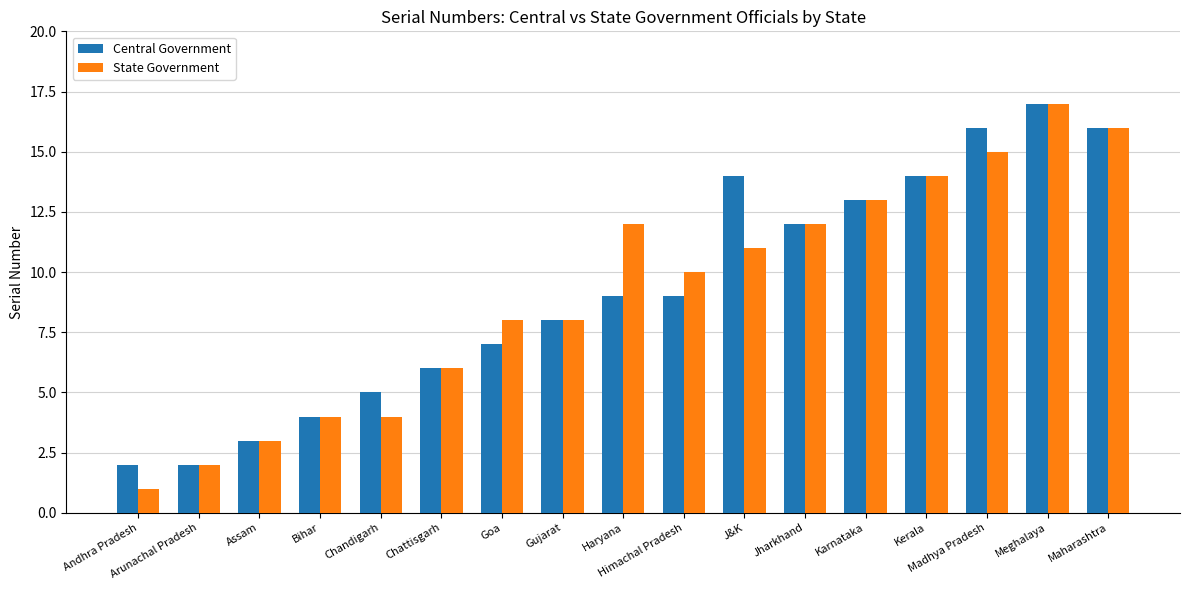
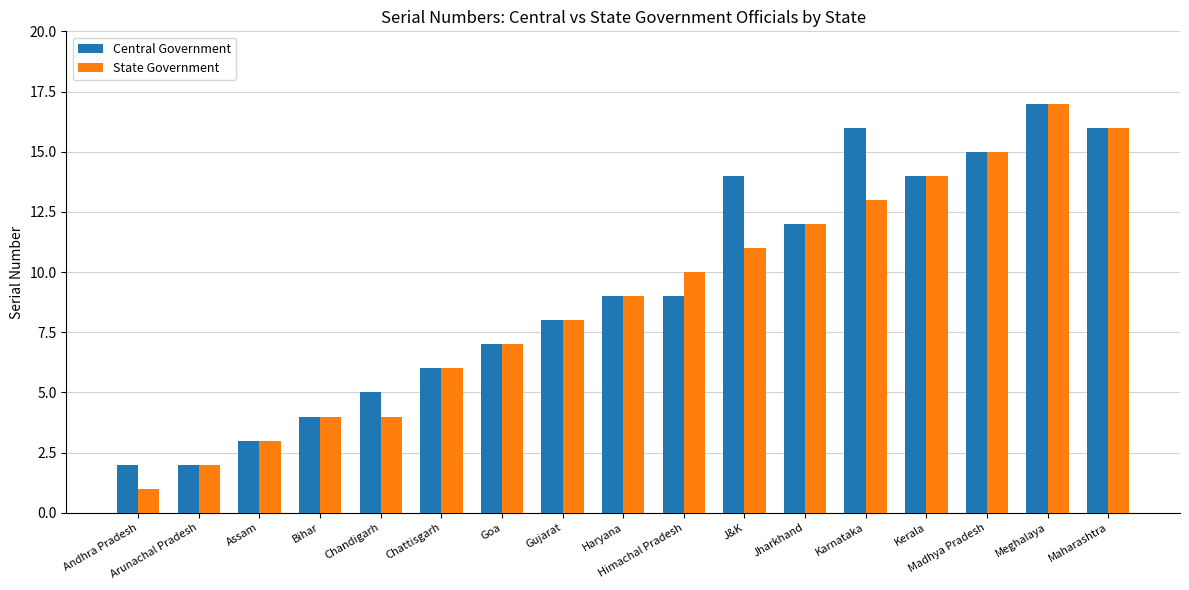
  {
    "Central Government": {
      "Andhra Pradesh": 2,
      "Arunachal Pradesh": 2,
      "Assam": 3,
      "Bihar": 4,
      "Chandigarh": 5,
      "Chattisgarh": 6,
      "Goa": 7,
      "Gujarat": 8,
      "Haryana": 9,
      "Himachal Pradesh": 9,
      "J&K": 14,
      "Jharkhand": 12,
-     "Karnataka": 13,
+     "Karnataka": 16,
      "Kerala": 14,
-     "Madhya Pradesh": 16,
+     "Madhya Pradesh": 15,
      "Meghalaya": 17,
      "Maharashtra": 16
    },
    "State Government": {
      "Andhra Pradesh": 1,
      "Arunachal Pradesh": 2,
      "Assam": 3,
      "Bihar": 4,
      "Chandigarh": 4,
      "Chattisgarh": 6,
-     "Goa": 8,
+     "Goa": 7,
      "Gujarat": 8,
-     "Haryana": 12,
+     "Haryana": 9,
      "Himachal Pradesh": 10,
      "J&K": 11,
      "Jharkhand": 12,
      "Karnataka": 13,
      "Kerala": 14,
      "Madhya Pradesh": 15,
      "Meghalaya": 17,
      "Maharashtra": 16
    }
  }
